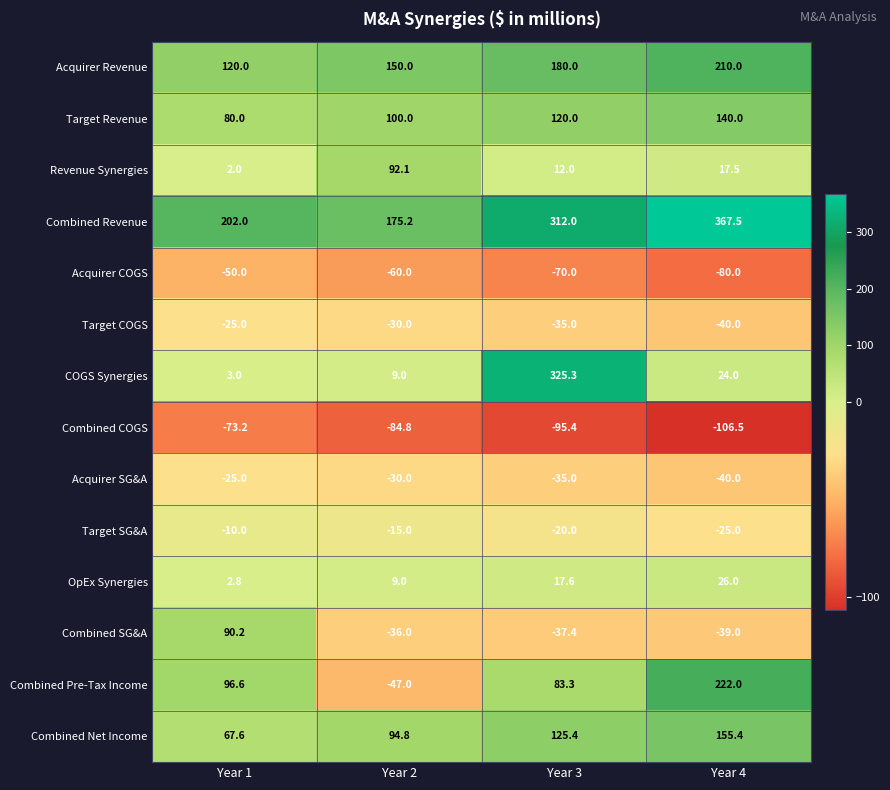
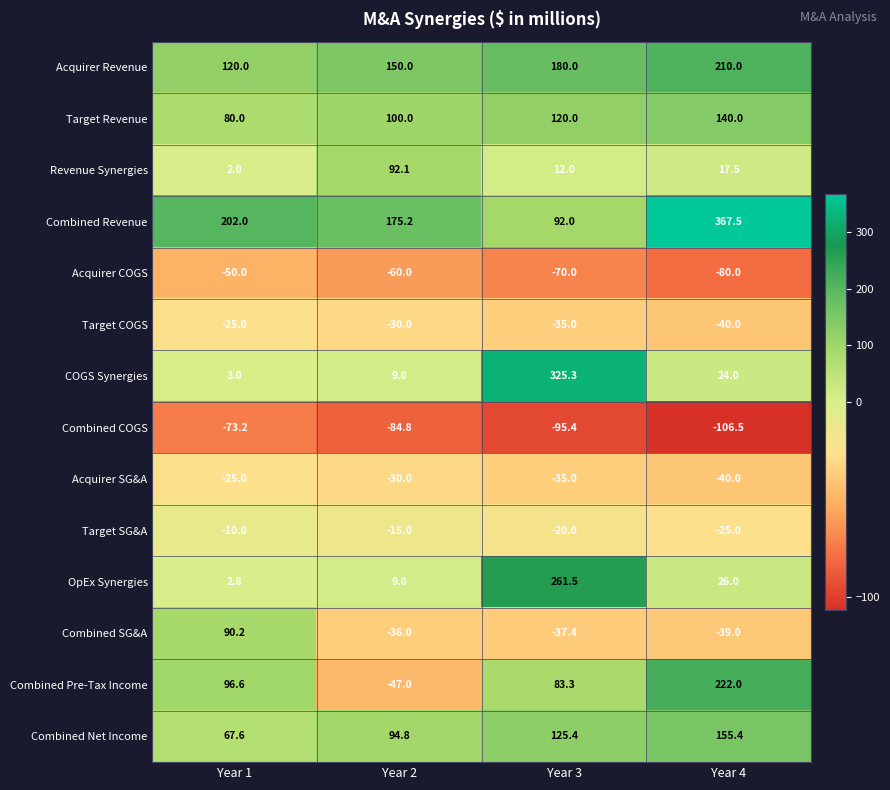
  {
    "Acquirer Revenue": {
      "Year 1": 120.0,
      "Year 2": 150.0,
      "Year 3": 180.0,
      "Year 4": 210.0
    },
    "Target Revenue": {
      "Year 1": 80.0,
      "Year 2": 100.0,
      "Year 3": 120.0,
      "Year 4": 140.0
    },
    "Revenue Synergies": {
      "Year 1": 2.0,
      "Year 2": 92.1,
      "Year 3": 12.0,
      "Year 4": 17.5
    },
    "Combined Revenue": {
      "Year 1": 202.0,
      "Year 2": 175.2,
-     "Year 3": 312.0,
+     "Year 3": 92.0,
      "Year 4": 367.5
    },
    "Acquirer COGS": {
      "Year 1": -50.0,
      "Year 2": -60.0,
      "Year 3": -70.0,
      "Year 4": -80.0
    },
    "Target COGS": {
      "Year 1": -25.0,
      "Year 2": -30.0,
      "Year 3": -35.0,
      "Year 4": -40.0
    },
    "COGS Synergies": {
      "Year 1": 3.0,
      "Year 2": 9.0,
      "Year 3": 325.3,
      "Year 4": 24.0
    },
    "Combined COGS": {
      "Year 1": -73.2,
      "Year 2": -84.8,
      "Year 3": -95.4,
      "Year 4": -106.5
    },
    "Acquirer SG&A": {
      "Year 1": -25.0,
      "Year 2": -30.0,
      "Year 3": -35.0,
      "Year 4": -40.0
    },
    "Target SG&A": {
      "Year 1": -10.0,
      "Year 2": -15.0,
      "Year 3": -20.0,
      "Year 4": -25.0
    },
    "OpEx Synergies": {
      "Year 1": 2.8,
      "Year 2": 9.0,
-     "Year 3": 17.6,
+     "Year 3": 261.5,
      "Year 4": 26.0
    },
    "Combined SG&A": {
      "Year 1": 90.2,
      "Year 2": -36.0,
      "Year 3": -37.4,
      "Year 4": -39.0
    },
    "Combined Pre-Tax Income": {
      "Year 1": 96.6,
      "Year 2": -47.0,
      "Year 3": 83.3,
      "Year 4": 222.0
    },
    "Combined Net Income": {
      "Year 1": 67.6,
      "Year 2": 94.8,
      "Year 3": 125.4,
      "Year 4": 155.4
    }
  }
